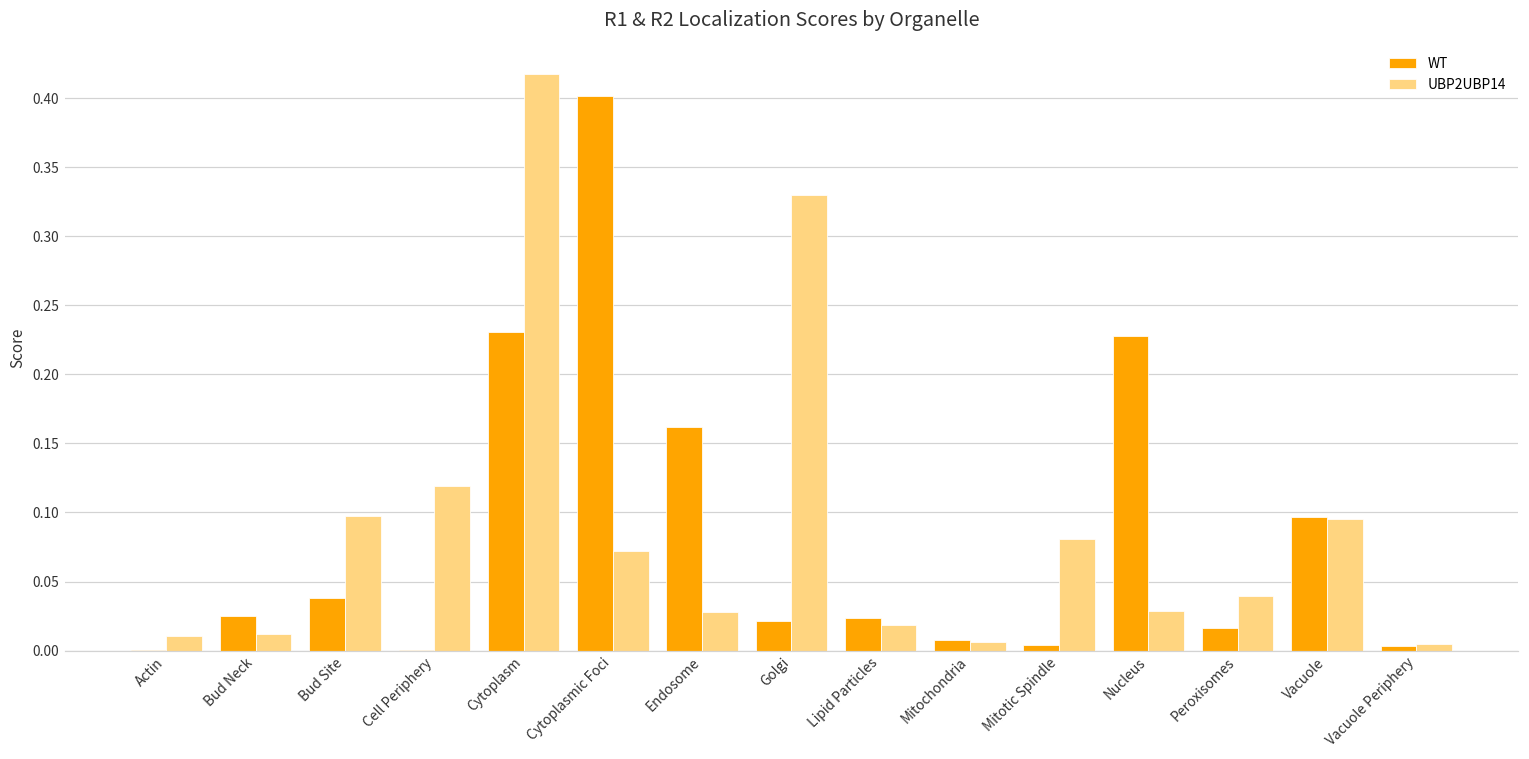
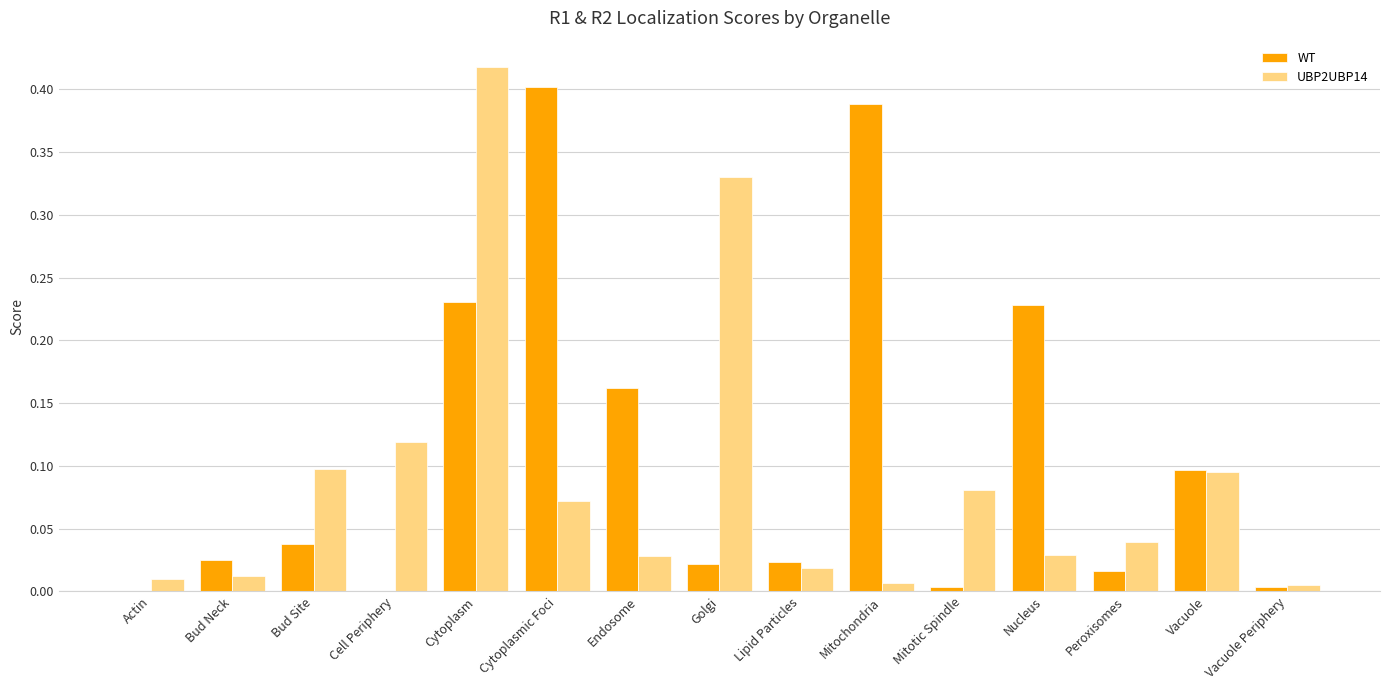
  {
    "WT": {
      "Bud Neck": 0.025,
      "Bud Site": 0.038,
      "Cytoplasm": 0.231,
      "Cytoplasmic Foci": 0.401,
      "Endosome": 0.162,
      "Golgi": 0.021,
      "Lipid Particles": 0.024,
-     "Mitochondria": 0.008,
+     "Mitochondria": 0.388,
      "Mitotic Spindle": 0.004,
      "Nucleus": 0.228,
      "Peroxisomes": 0.017,
      "Vacuole": 0.097,
      "Vacuole Periphery": 0.003
    },
    "UBP2UBP14": {
      "Actin": 0.010,
      "Bud Neck": 0.012,
      "Bud Site": 0.097,
      "Cell Periphery": 0.119,
      "Cytoplasm": 0.418,
      "Cytoplasmic Foci": 0.072,
      "Endosome": 0.028,
      "Golgi": 0.330,
      "Lipid Particles": 0.018,
      "Mitochondria": 0.007,
      "Mitotic Spindle": 0.080,
      "Nucleus": 0.029,
      "Peroxisomes": 0.039,
      "Vacuole": 0.095,
      "Vacuole Periphery": 0.005
    }
  }
